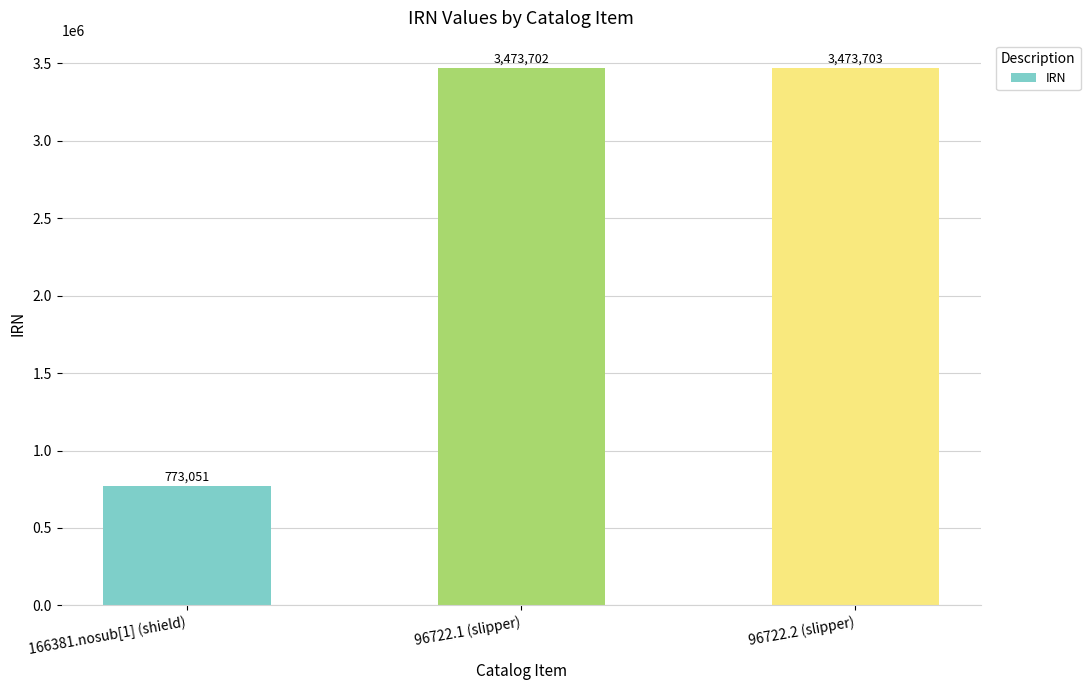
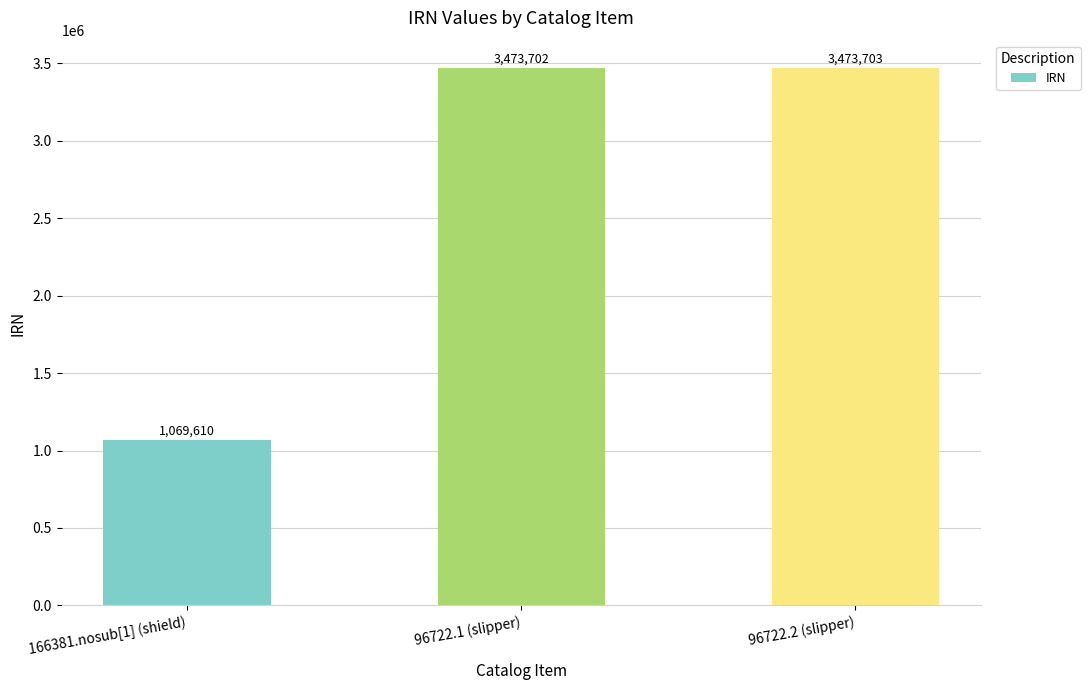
  {
-   "166381.nosub[1] (shield)": "773,051",
+   "166381.nosub[1] (shield)": "1,069,610",
    "96722.1 (slipper)": "3,473,702",
    "96722.2 (slipper)": "3,473,703"
  }
